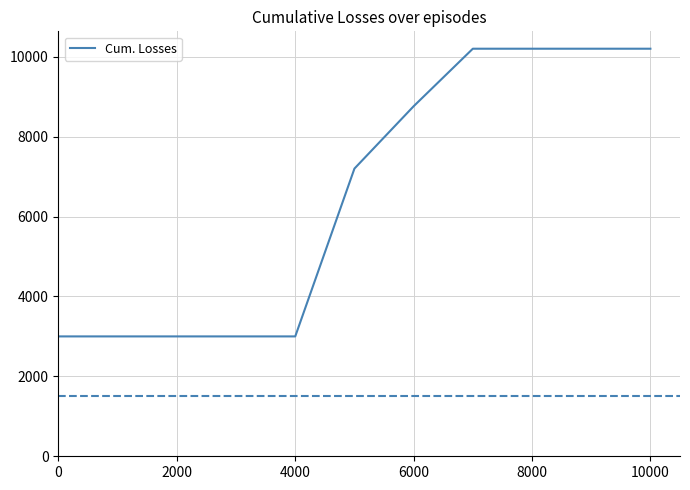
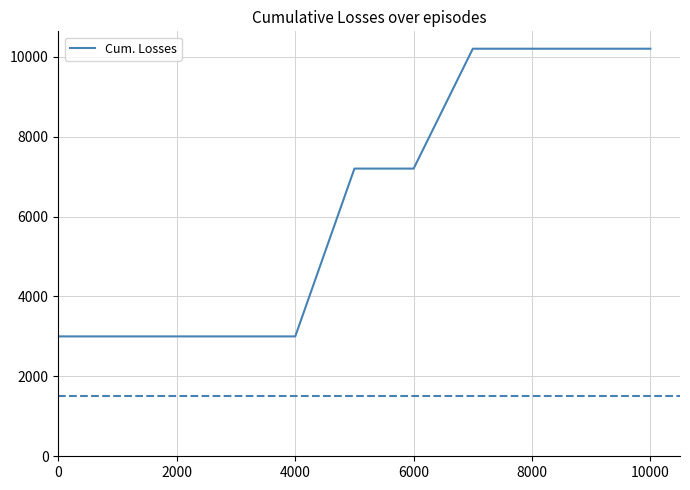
  {
    "0": 3000,
    "2000": 3000,
    "4000": 3000,
-   "6000": 8800,
+   "6000": 7200,
    "8000": 10200,
    "10000": 10200
  }
